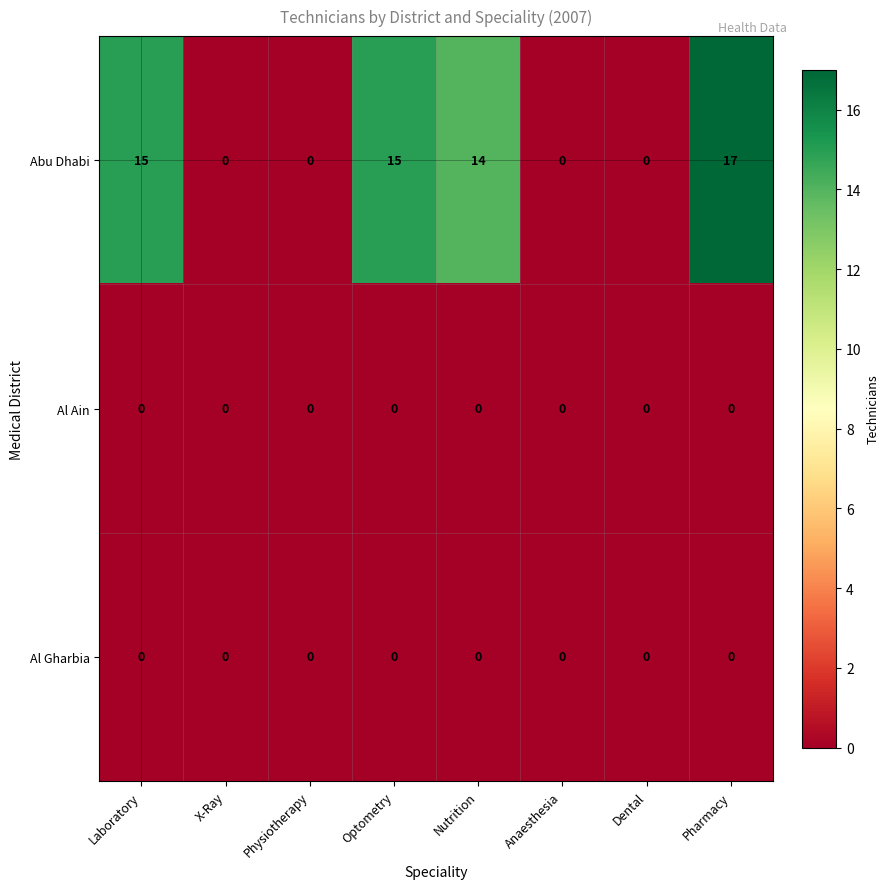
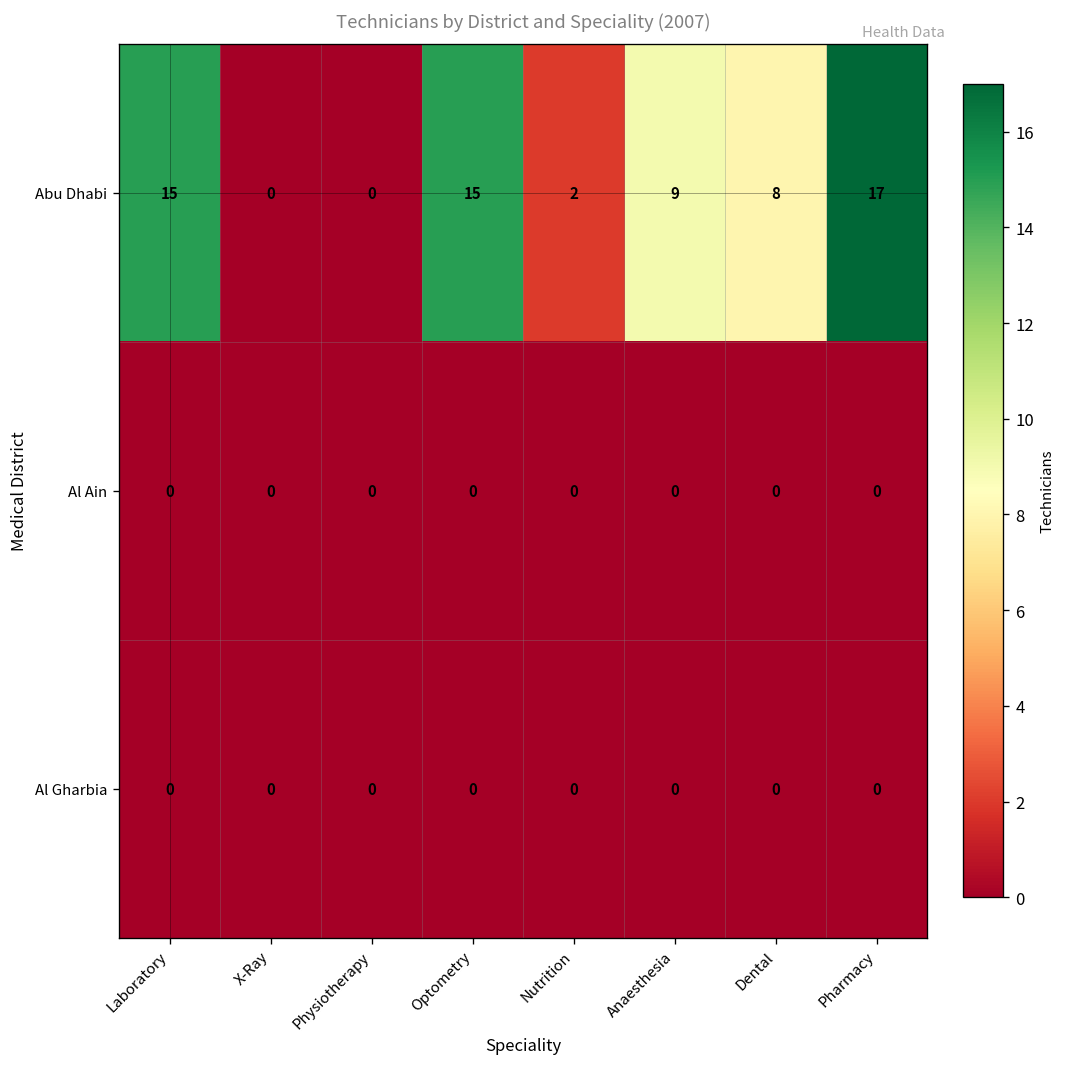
  {
    "Abu Dhabi": {
      "Laboratory": 15,
      "X-Ray": 0,
      "Physiotherapy": 0,
      "Optometry": 15,
-     "Nutrition": 14,
-     "Anaesthesia": 0,
-     "Dental": 0,
+     "Nutrition": 2,
+     "Anaesthesia": 9,
+     "Dental": 8,
      "Pharmacy": 17
    },
    "Al Ain": {
      "Laboratory": 0,
      "X-Ray": 0,
      "Physiotherapy": 0,
      "Optometry": 0,
      "Nutrition": 0,
      "Anaesthesia": 0,
      "Dental": 0,
      "Pharmacy": 0
    },
    "Al Gharbia": {
      "Laboratory": 0,
      "X-Ray": 0,
      "Physiotherapy": 0,
      "Optometry": 0,
      "Nutrition": 0,
      "Anaesthesia": 0,
      "Dental": 0,
      "Pharmacy": 0
    }
  }
